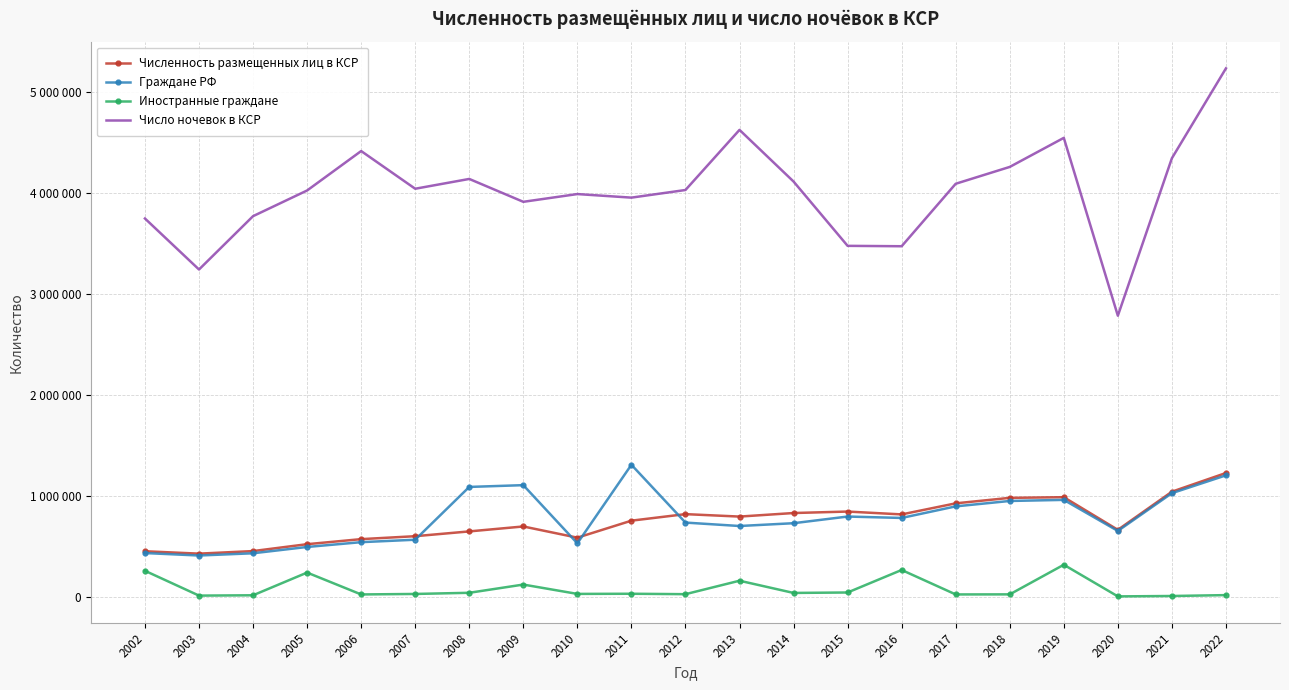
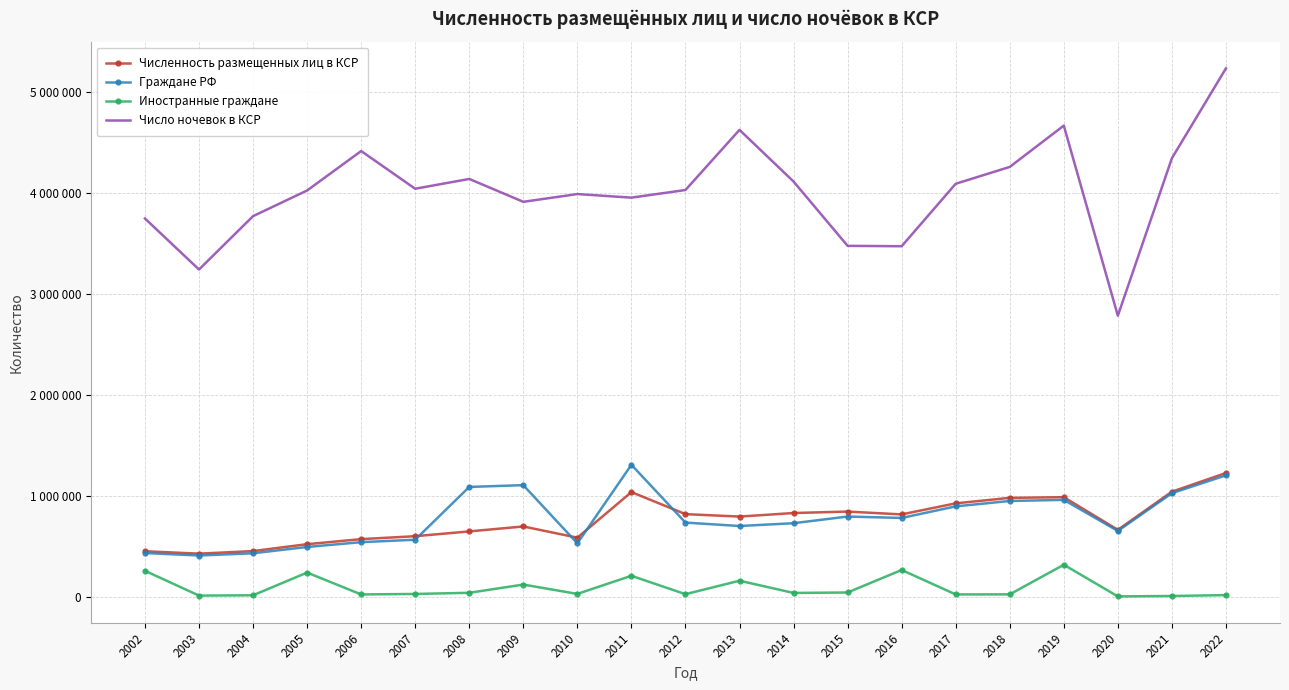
  {
    "Численность размещенных лиц в КСР": {
      "2005": 530000,
      "2006": 580000,
      "2007": 610000,
      "2008": 650000,
      "2009": 700000,
      "2010": 590000,
-     "2011": 760000,
+     "2011": 1040000,
      "2012": 820000,
      "2013": 800000,
      "2014": 830000,
      "2015": 850000,
      "2016": 820000,
      "2017": 930000,
      "2018": 980000,
      "2019": 990000
    },
    "Граждане РФ": {
      "2005": 500000,
      "2006": 550000,
      "2007": 570000,
      "2008": 1090000,
      "2009": 1110000,
      "2010": 540000,
      "2011": 1310000,
      "2012": 740000,
      "2013": 710000,
      "2014": 730000,
      "2015": 800000,
      "2016": 790000,
      "2017": 900000,
      "2018": 950000,
      "2019": 960000
    },
    "Иностранные граждане": {
      "2002": 260000,
      "2003": 20000,
      "2004": 20000,
      "2005": 250000,
      "2006": 30000,
      "2007": 30000,
      "2008": 50000,
      "2009": 130000,
      "2010": 40000,
-     "2011": 40000,
+     "2011": 210000,
      "2012": 30000,
      "2013": 170000,
      "2014": 40000,
      "2015": 50000,
      "2016": 270000,
      "2017": 30000,
      "2018": 30000,
      "2019": 320000,
      "2020": 10000,
      "2021": 10000,
      "2022": 20000
    },
    "Число ночевок в КСР": {
      "2002": 3750000,
      "2003": 3240000,
      "2004": 3770000,
      "2005": 4020000,
      "2006": 4410000,
      "2007": 4040000,
      "2008": 4140000,
      "2009": 3910000,
      "2010": 3990000,
      "2011": 3950000,
      "2012": 4030000,
      "2013": 4620000,
      "2014": 4110000,
      "2015": 3480000,
      "2016": 3470000,
      "2017": 4090000,
      "2018": 4260000,
-     "2019": 4540000,
+     "2019": 4660000,
      "2020": 2790000,
      "2021": 4340000,
      "2022": 5230000
    }
  }
